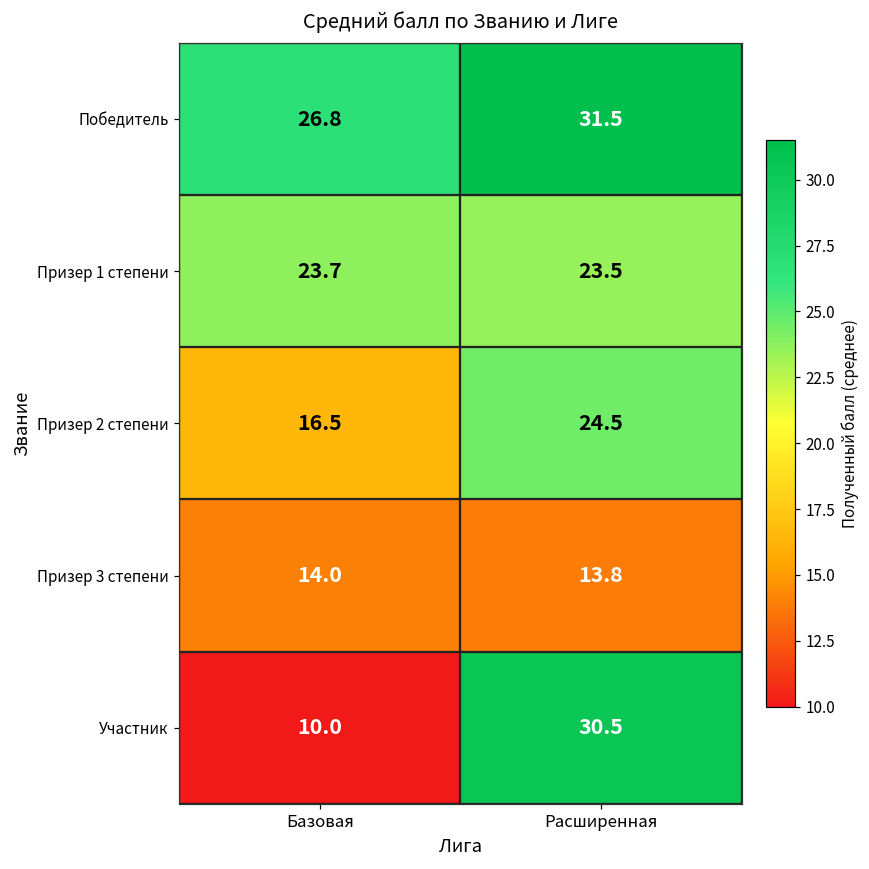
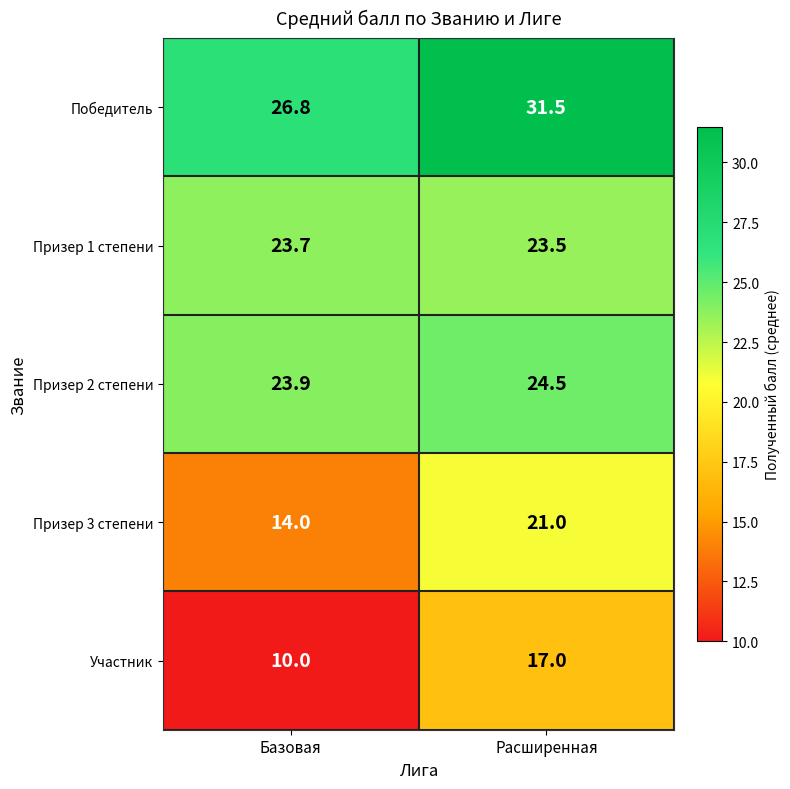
  {
    "Победитель": {
      "Базовая": 26.8,
      "Расширенная": 31.5
    },
    "Призер 1 степени": {
      "Базовая": 23.7,
      "Расширенная": 23.5
    },
    "Призер 2 степени": {
-     "Базовая": 16.5,
+     "Базовая": 23.9,
      "Расширенная": 24.5
    },
    "Призер 3 степени": {
      "Базовая": 14.0,
-     "Расширенная": 13.8
+     "Расширенная": 21.0
    },
    "Участник": {
      "Базовая": 10.0,
-     "Расширенная": 30.5
+     "Расширенная": 17.0
    }
  }
